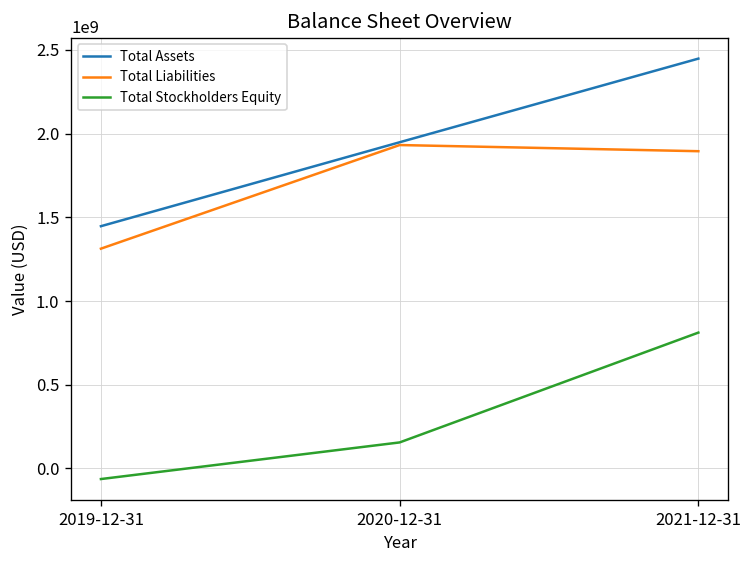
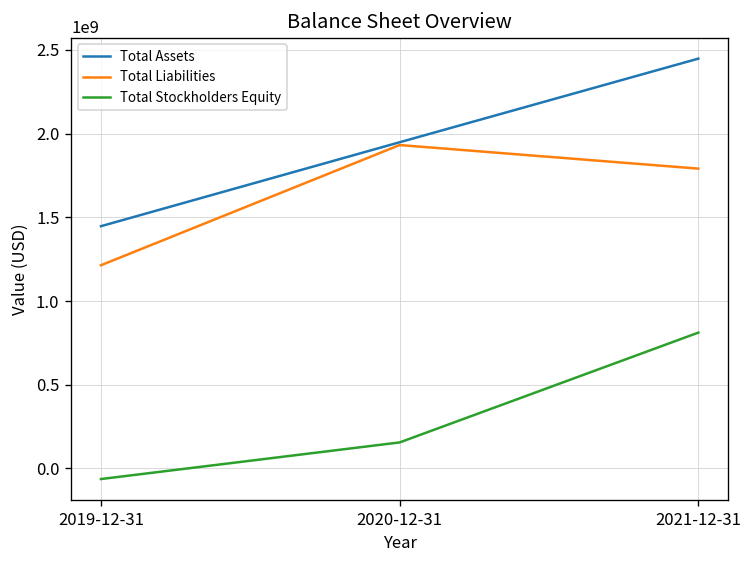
  {
    "Total Assets": {
      "2019-12-31": 1450000000,
      "2021-12-31": 2450000000
    },
    "Total Liabilities": {
-     "2019-12-31": 1310000000,
-     "2021-12-31": 1890000000
+     "2019-12-31": 1210000000,
+     "2021-12-31": 1790000000
    },
    "Total Stockholders Equity": {
      "2019-12-31": -60000000,
      "2020-12-31": 160000000,
      "2021-12-31": 810000000
    }
  }
